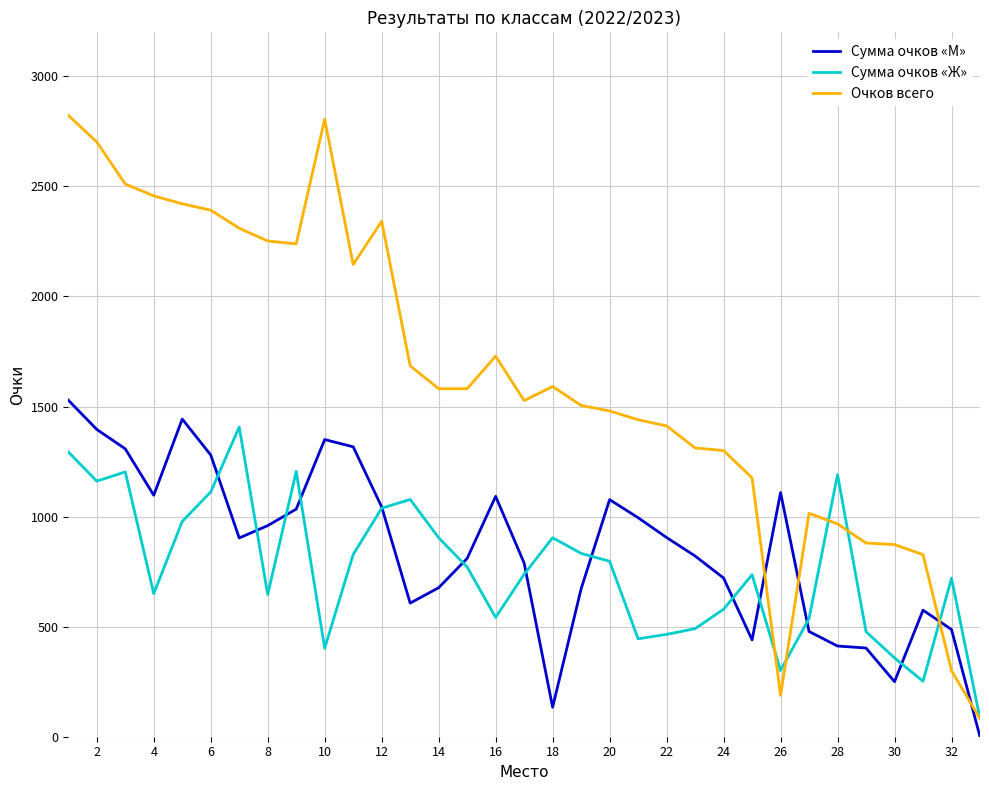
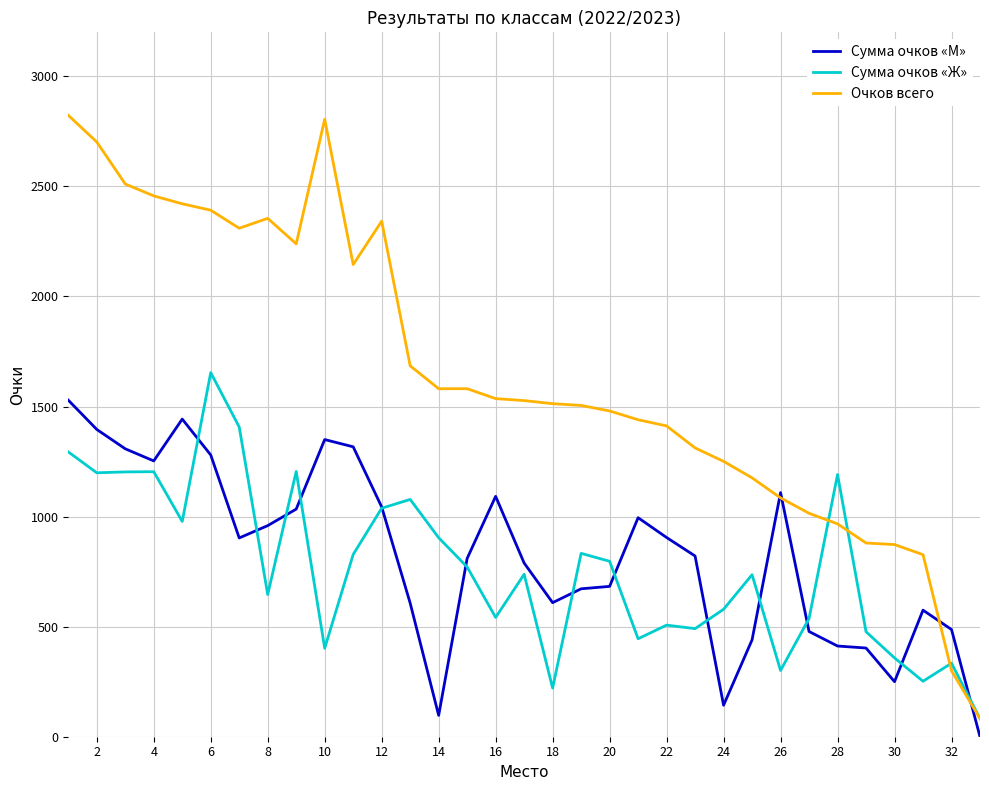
  {
    "Сумма очков «М»": {
      "2": 1400,
-     "4": 1100,
+     "4": 1250,
      "6": 1280,
      "8": 960,
      "10": 1350,
-     "14": 680,
+     "14": 100,
      "16": 1090,
-     "18": 130,
-     "20": 1080,
+     "18": 610,
+     "20": 680,
      "22": 910,
-     "24": 720,
+     "24": 140,
      "26": 1110,
      "28": 410,
      "30": 250,
      "32": 490
    },
    "Сумма очков «Ж»": {
-     "2": 1160,
-     "4": 650,
-     "6": 1110,
+     "2": 1200,
+     "4": 1200,
+     "6": 1650,
      "8": 650,
      "10": 400,
      "14": 900,
      "16": 540,
-     "18": 900,
+     "18": 220,
      "20": 800,
-     "22": 470,
+     "22": 510,
      "24": 580,
      "26": 300,
      "28": 1190,
      "30": 360,
-     "32": 720
+     "32": 330
    },
    "Очков всего": {
      "2": 2700,
      "4": 2460,
      "6": 2390,
-     "8": 2250,
+     "8": 2360,
      "10": 2810,
      "12": 2340,
      "14": 1580,
-     "16": 1730,
-     "18": 1590,
+     "16": 1540,
+     "18": 1510,
      "20": 1480,
      "22": 1410,
-     "24": 1300,
-     "26": 190,
+     "24": 1250,
+     "26": 1090,
      "28": 970,
      "30": 870,
      "32": 300
    }
  }
